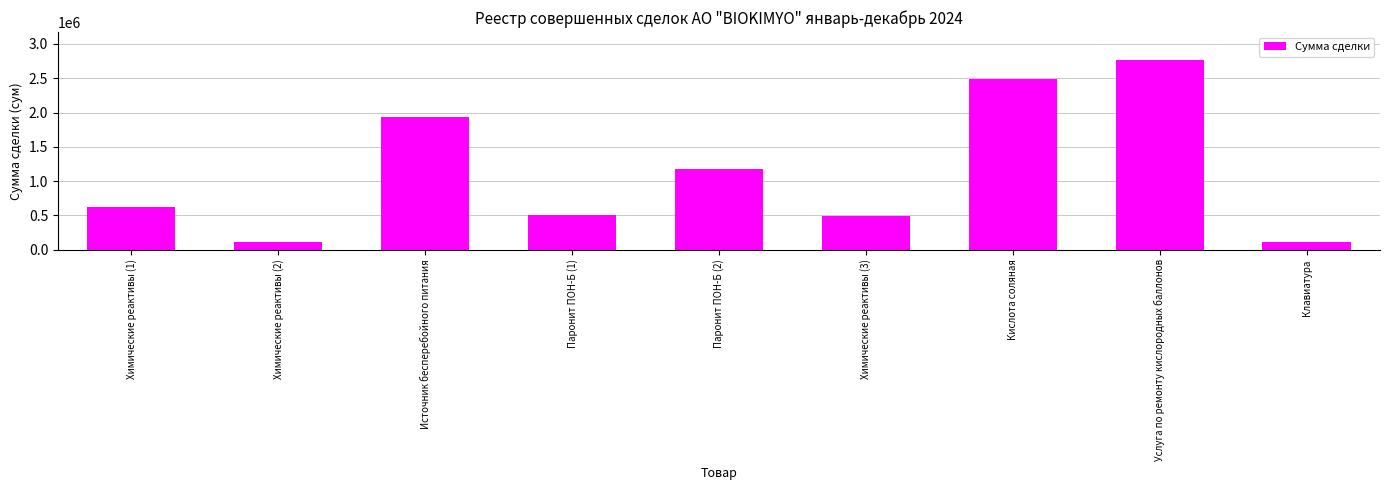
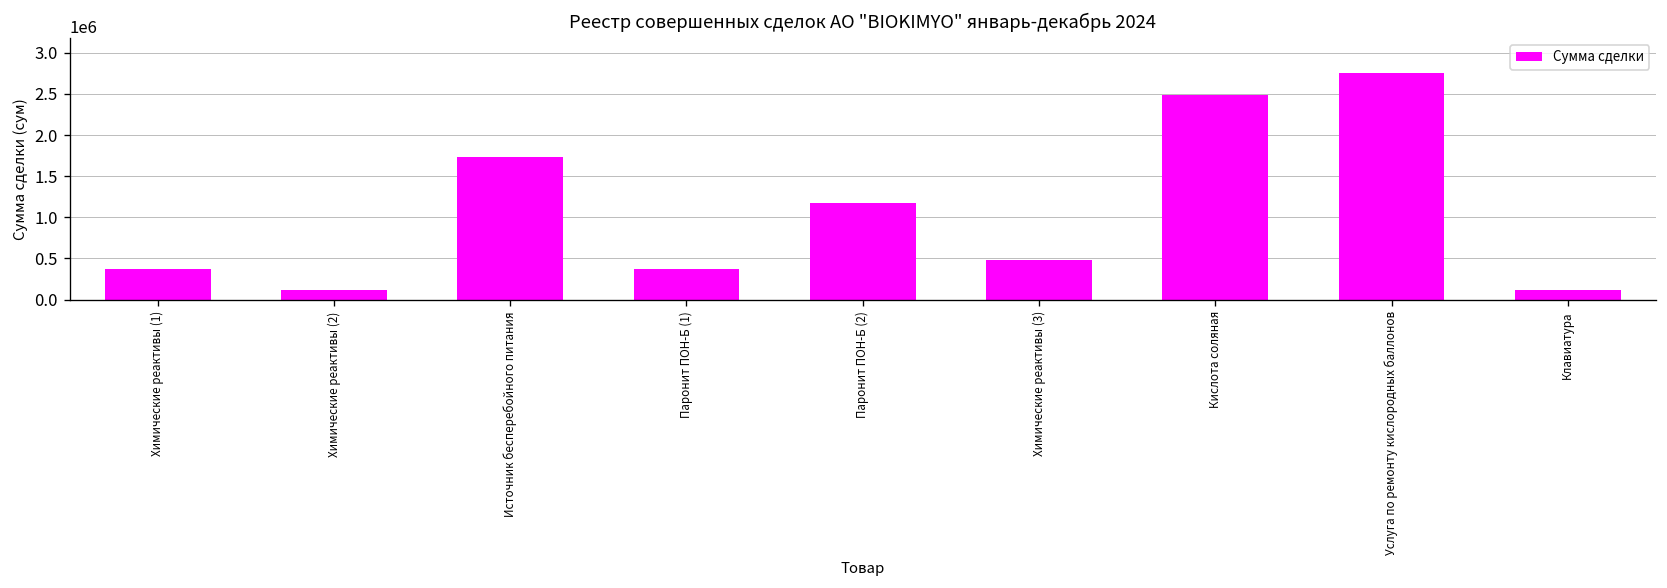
  {
-   "Химические реактивы (1)": 600000,
+   "Химические реактивы (1)": 400000,
    "Химические реактивы (2)": 100000,
-   "Источник бесперебойного питания": 1900000,
-   "Паронит ПОН-Б (1)": 500000,
+   "Источник бесперебойного питания": 1700000,
+   "Паронит ПОН-Б (1)": 400000,
    "Паронит ПОН-Б (2)": 1200000,
    "Химические реактивы (3)": 500000,
    "Кислота соляная": 2500000,
    "Услуга по ремонту кислородных баллонов": 2800000,
    "Клавиатура": 100000
  }
